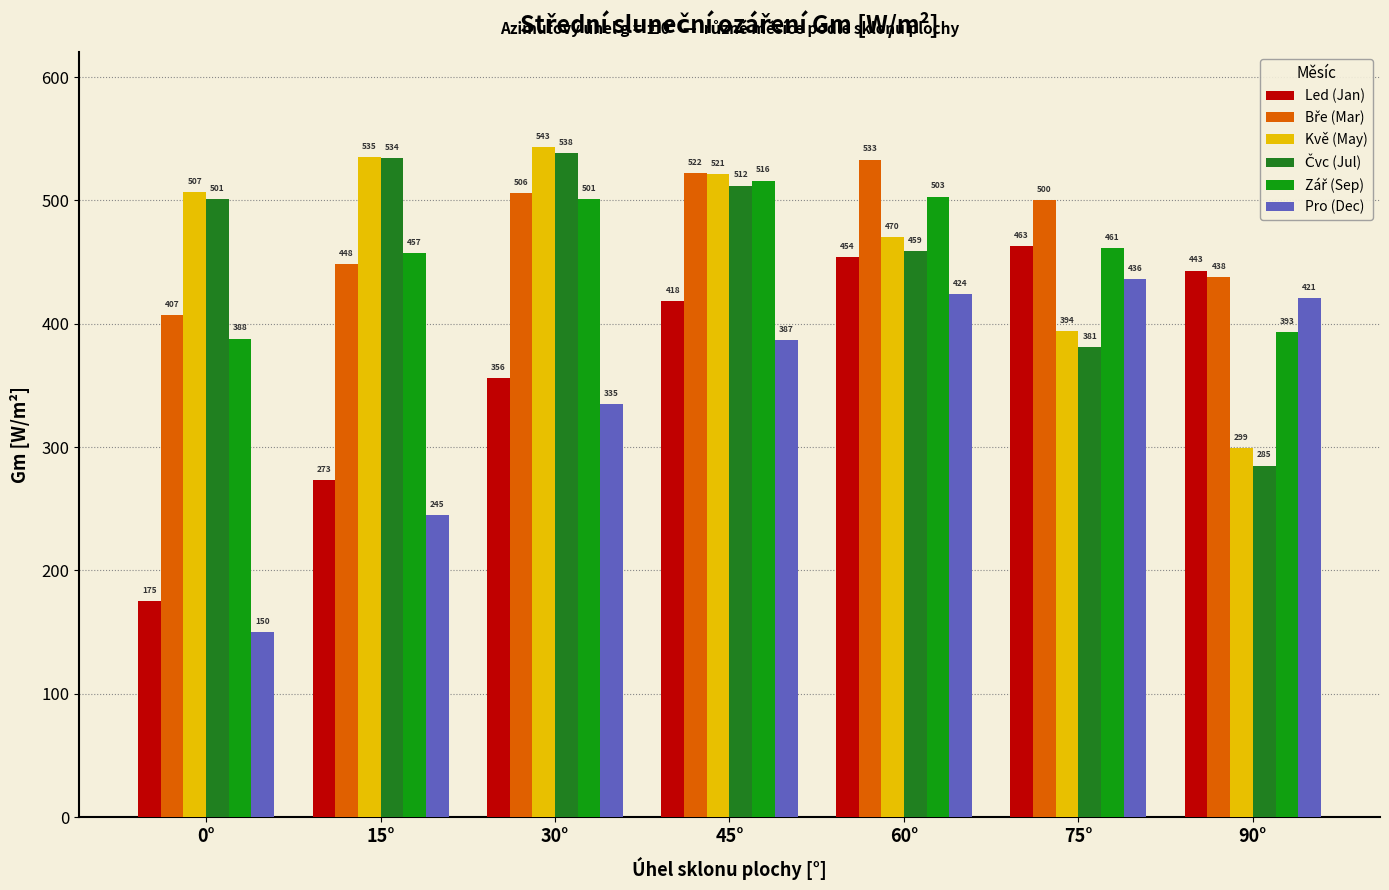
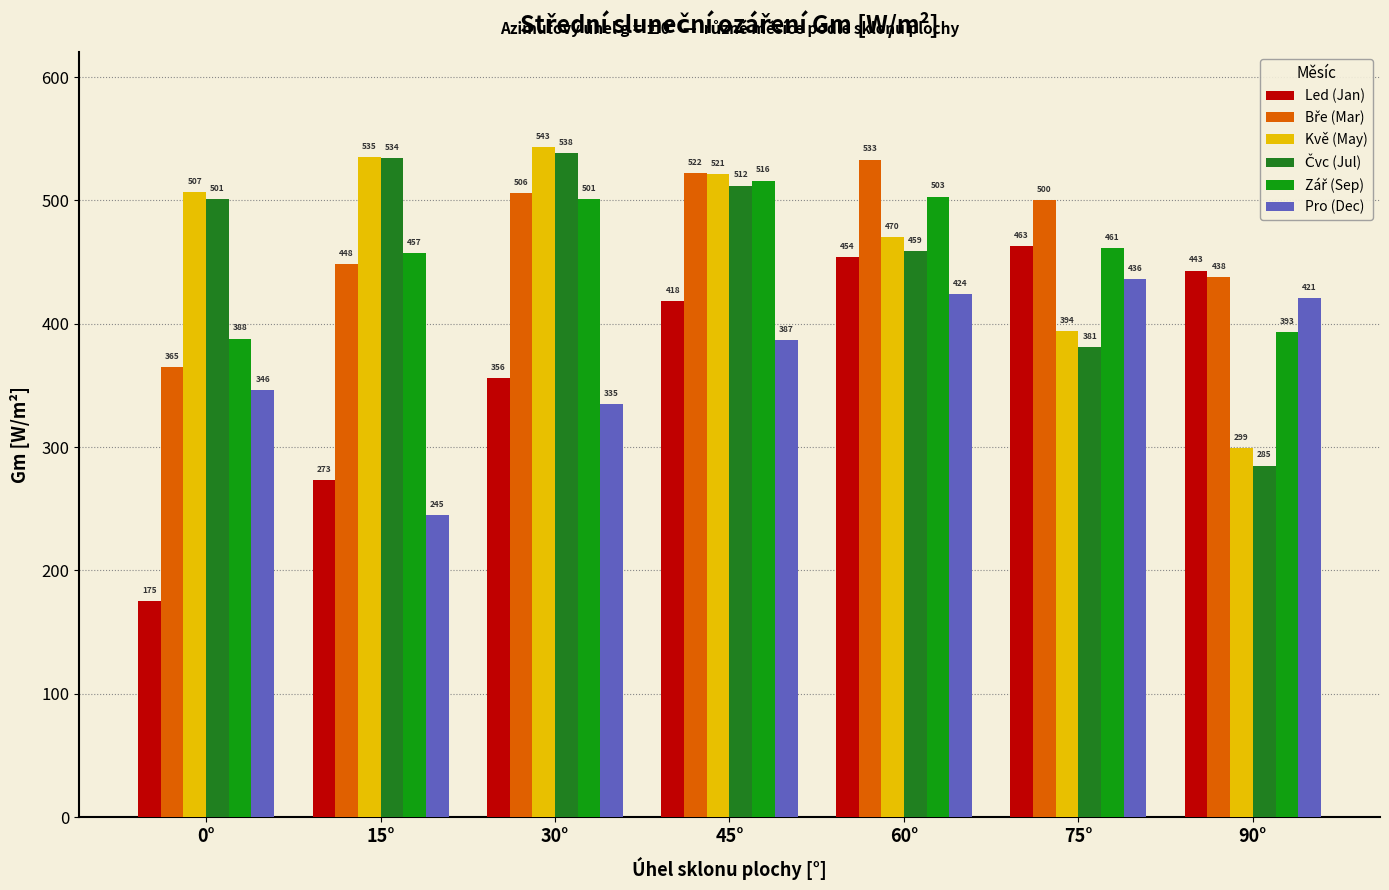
  {
    "Led (Jan)": {
      "0°": 175,
      "15°": 273,
      "30°": 356,
      "45°": 418,
      "60°": 454,
      "75°": 463,
      "90°": 443
    },
    "Bře (Mar)": {
-     "0°": 407,
+     "0°": 365,
      "15°": 448,
      "30°": 506,
      "45°": 522,
      "60°": 533,
      "75°": 500,
      "90°": 438
    },
    "Kvě (May)": {
      "0°": 507,
      "15°": 535,
      "30°": 543,
      "45°": 521,
      "60°": 470,
      "75°": 394,
      "90°": 299
    },
    "Pro (Dec)": {
-     "0°": 150,
+     "0°": 346,
      "15°": 245,
      "30°": 335,
      "45°": 387,
      "60°": 424,
      "75°": 436,
      "90°": 421
    }
  }
